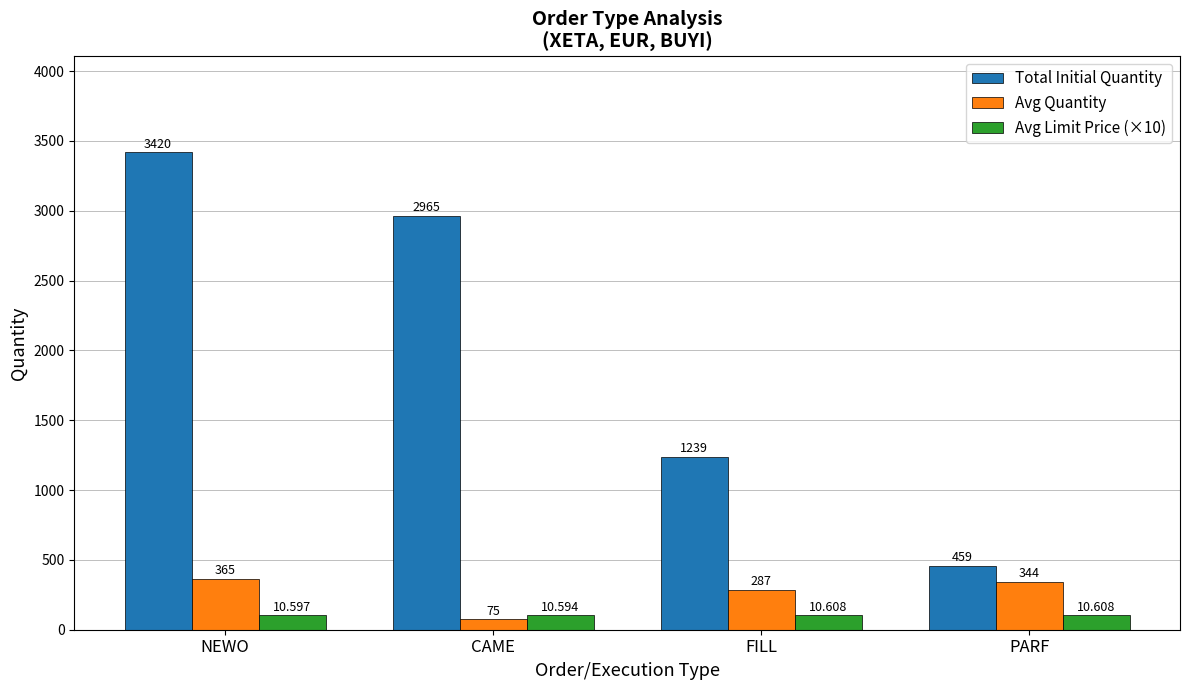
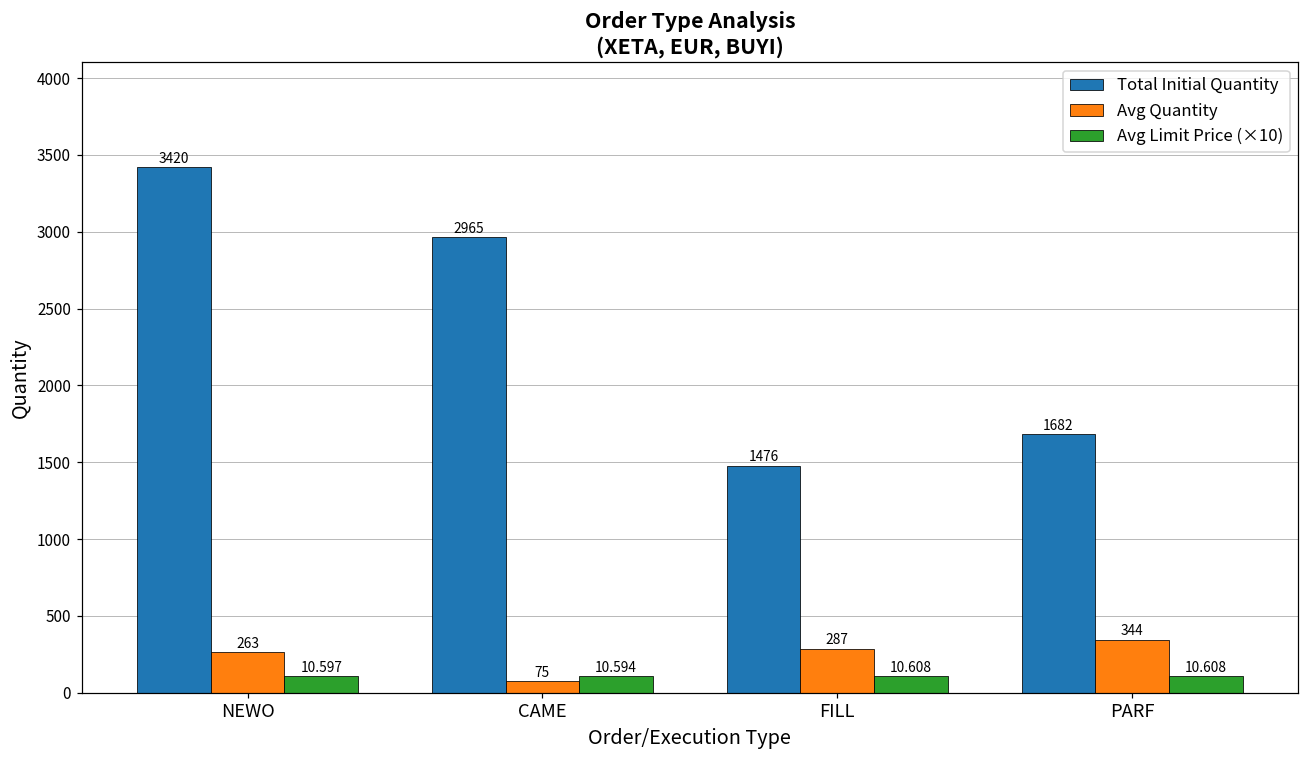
  {
    "Total Initial Quantity": {
      "NEWO": 3420,
      "CAME": 2965,
-     "FILL": 1239,
-     "PARF": 459
+     "FILL": 1476,
+     "PARF": 1682
    },
    "Avg Quantity": {
-     "NEWO": 365,
+     "NEWO": 263,
      "CAME": 75,
      "FILL": 287,
      "PARF": 344
    }
  }
